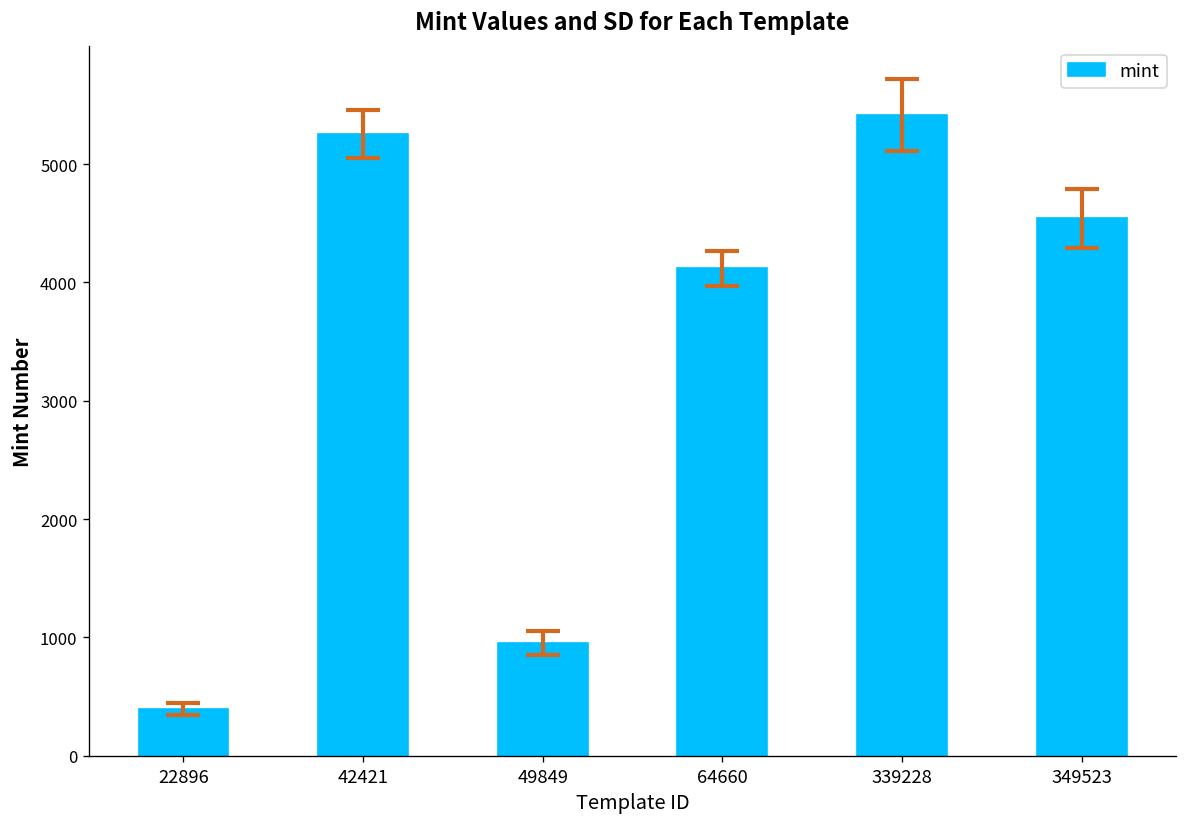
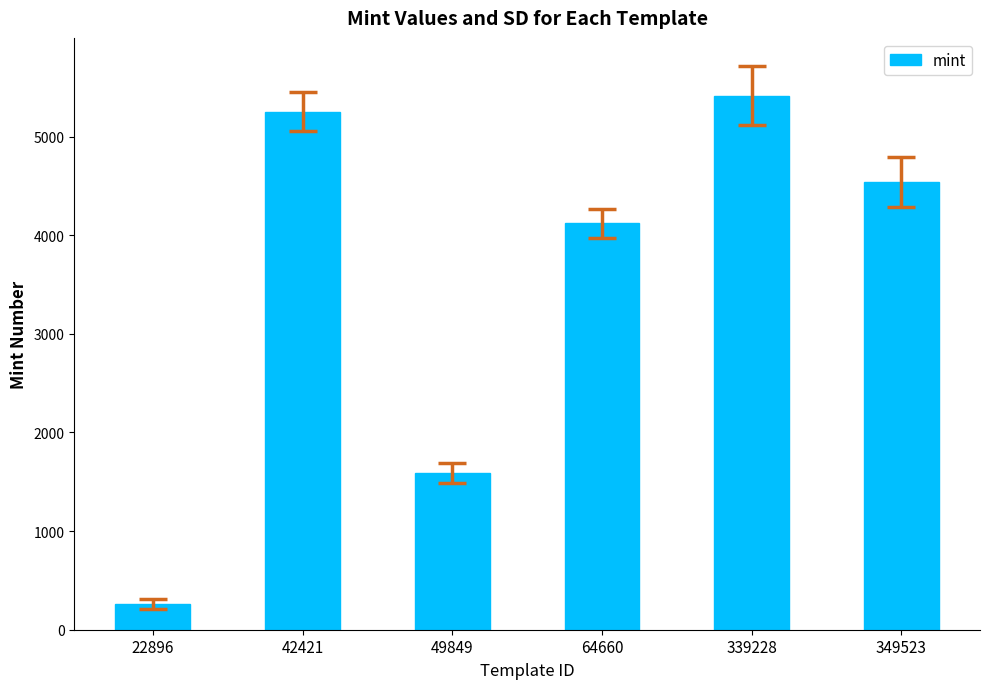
  {
    "mint": {
-     "22896": 400,
+     "22896": 300,
      "42421": 5300,
-     "49849": 1000,
+     "49849": 1600,
      "64660": 4100,
      "339228": 5400,
      "349523": 4500
    }
  }
